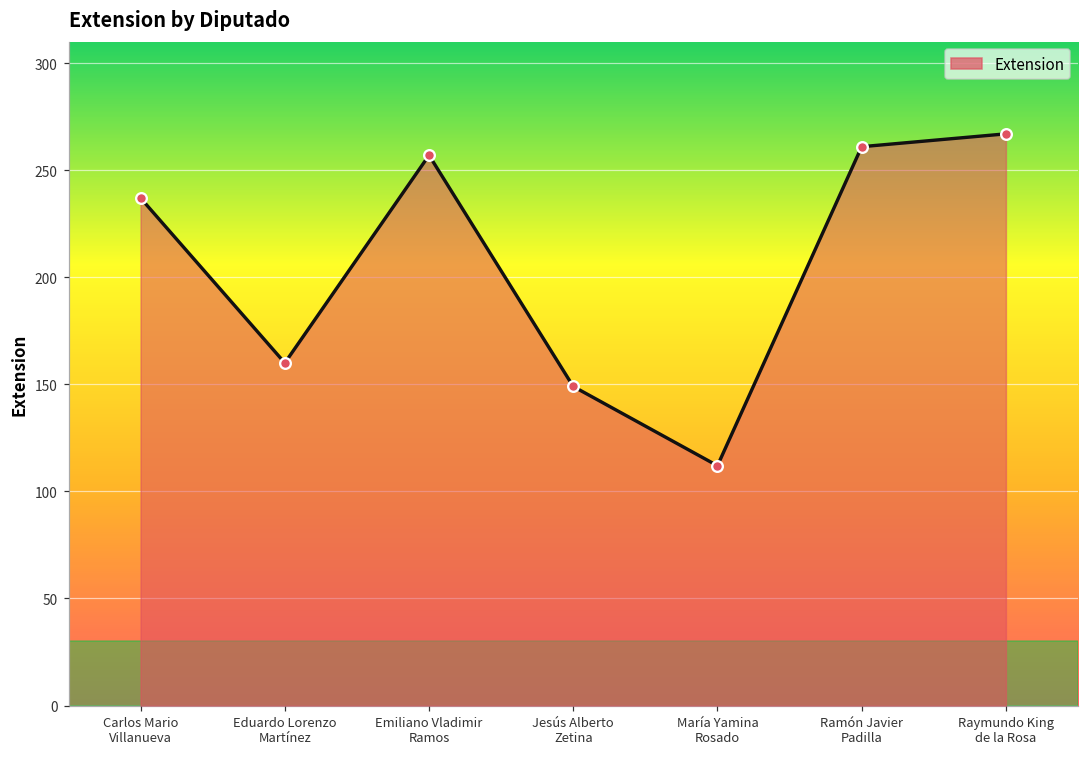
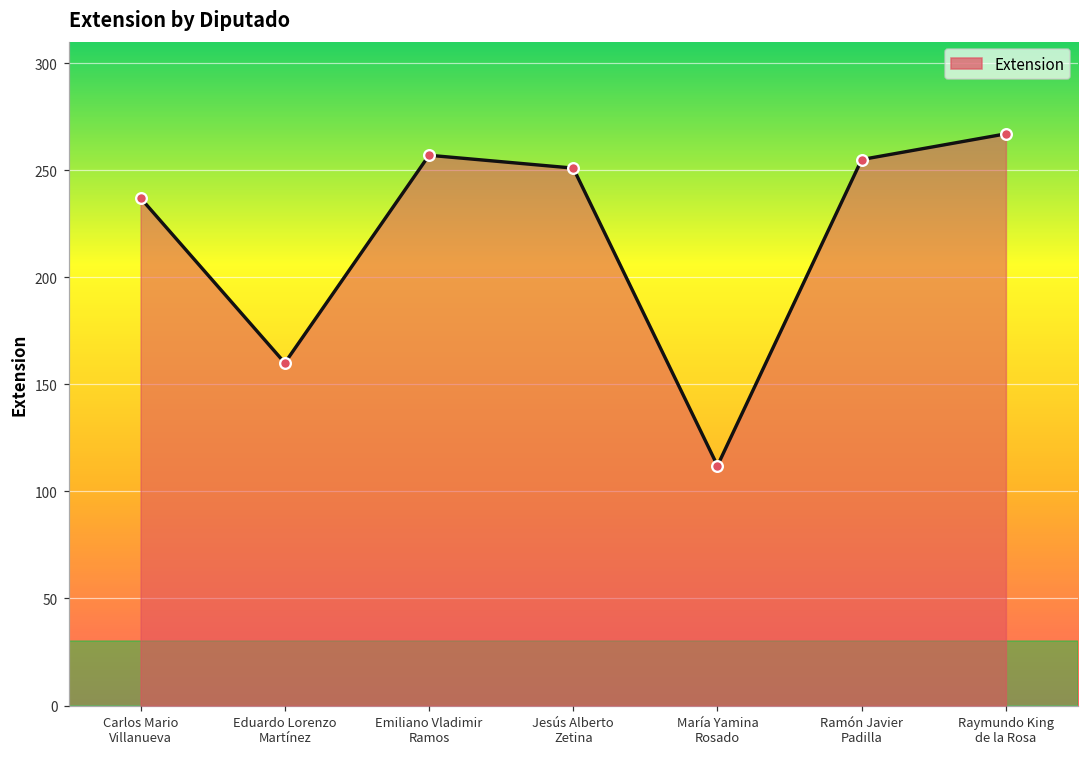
  {
    "Carlos Mario Villanueva": 237,
    "Eduardo Lorenzo Martínez": 160,
    "Emiliano Vladimir Ramos": 257,
-   "Jesús Alberto Zetina": 149,
+   "Jesús Alberto Zetina": 251,
    "María Yamina Rosado": 112,
-   "Ramón Javier Padilla": 261,
+   "Ramón Javier Padilla": 255,
    "Raymundo King de la Rosa": 267
  }
